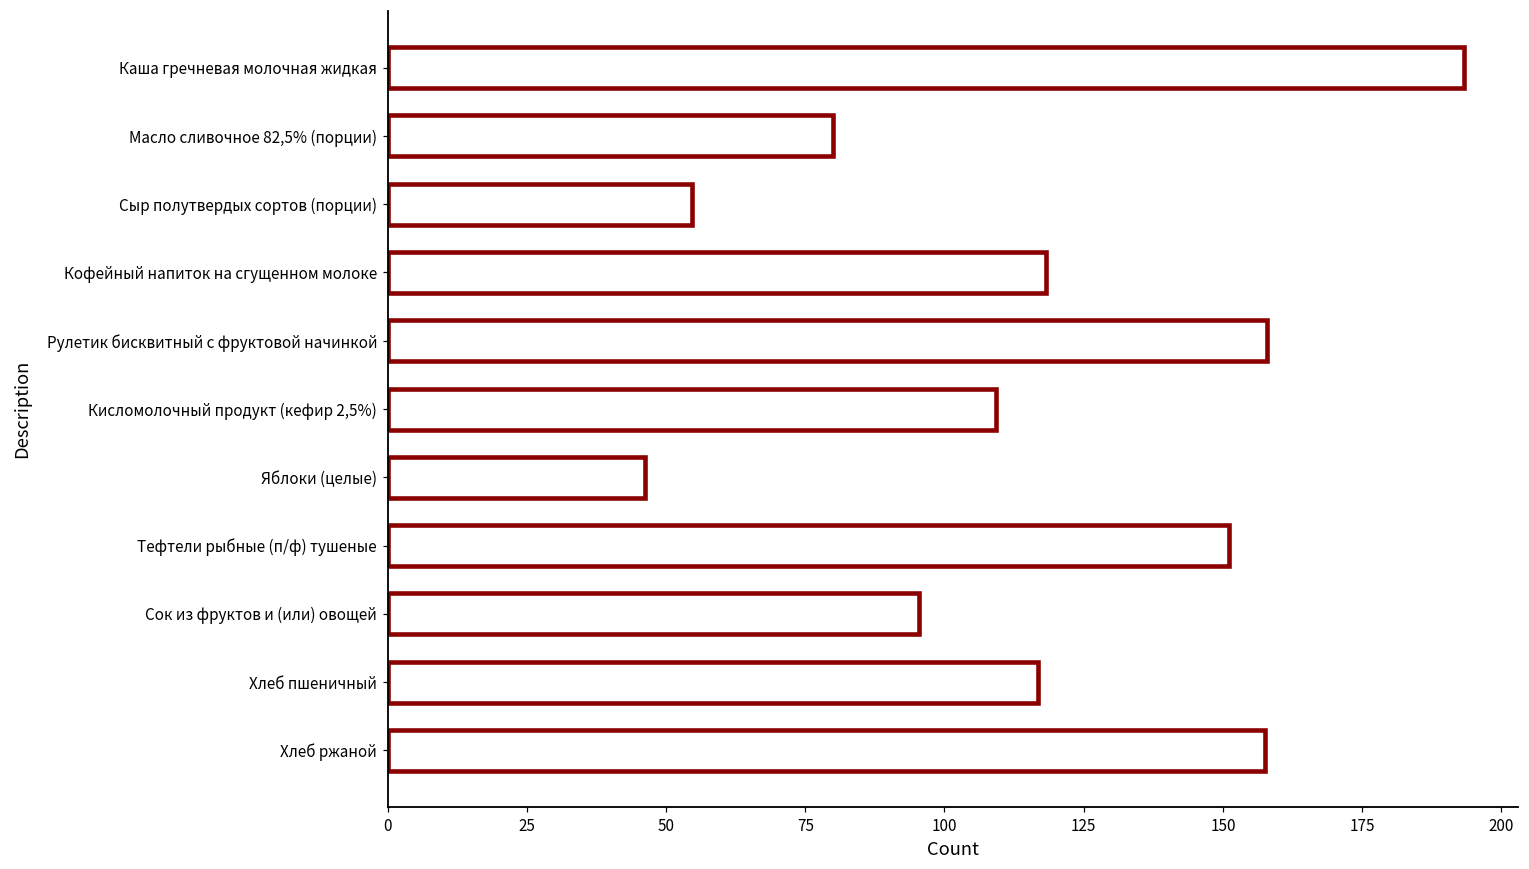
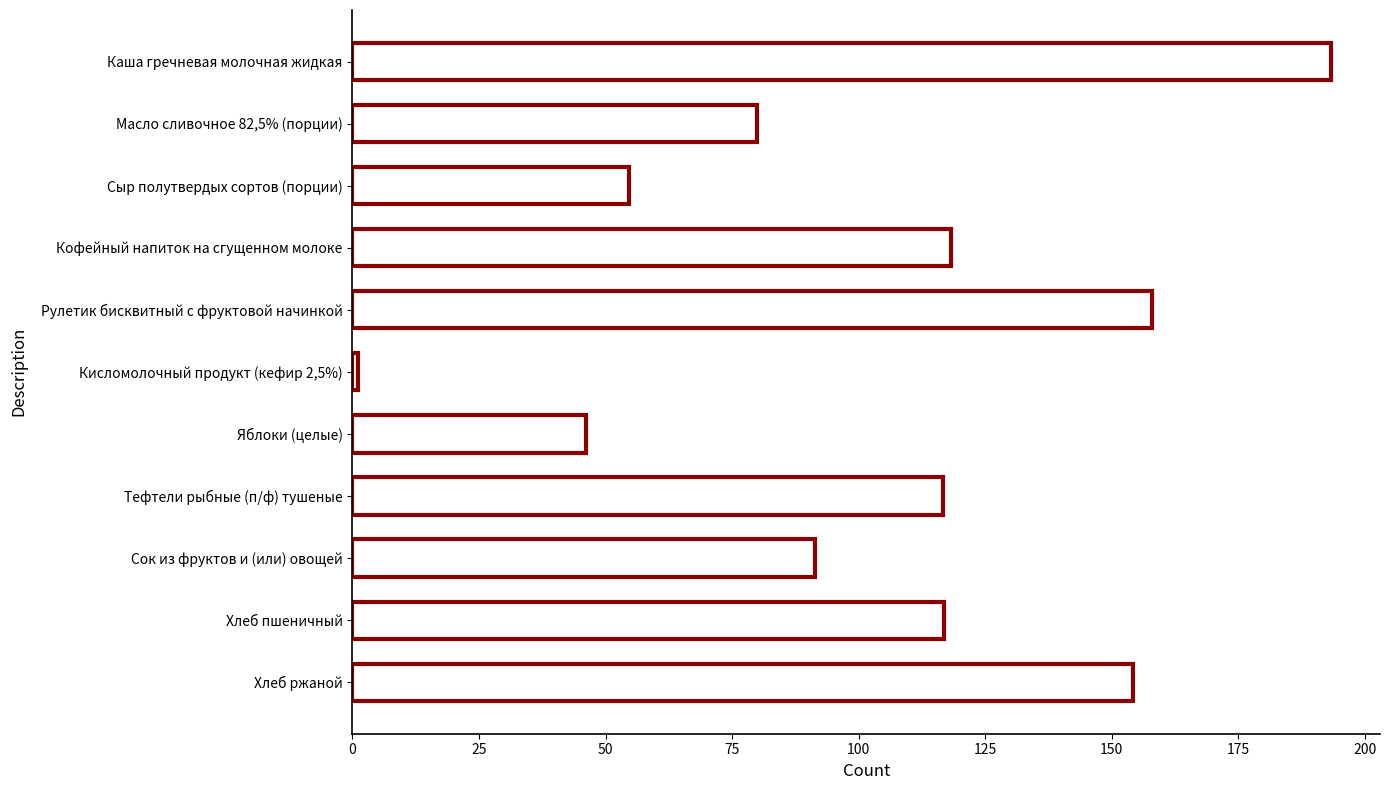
  {
    "Каша гречневая молочная жидкая": 193,
    "Масло сливочное 82,5% (порции)": 80,
    "Сыр полутвердых сортов (порции)": 55,
    "Кофейный напиток на сгущенном молоке": 118,
    "Рулетик бисквитный с фруктовой начинкой": 158,
-   "Кисломолочный продукт (кефир 2,5%)": 109,
+   "Кисломолочный продукт (кефир 2,5%)": 1,
    "Яблоки (целые)": 46,
-   "Тефтели рыбные (п/ф) тушеные": 151,
-   "Сок из фруктов и (или) овощей": 95,
+   "Тефтели рыбные (п/ф) тушеные": 117,
+   "Сок из фруктов и (или) овощей": 91,
    "Хлеб пшеничный": 117,
-   "Хлеб ржаной": 158
+   "Хлеб ржаной": 154
  }
